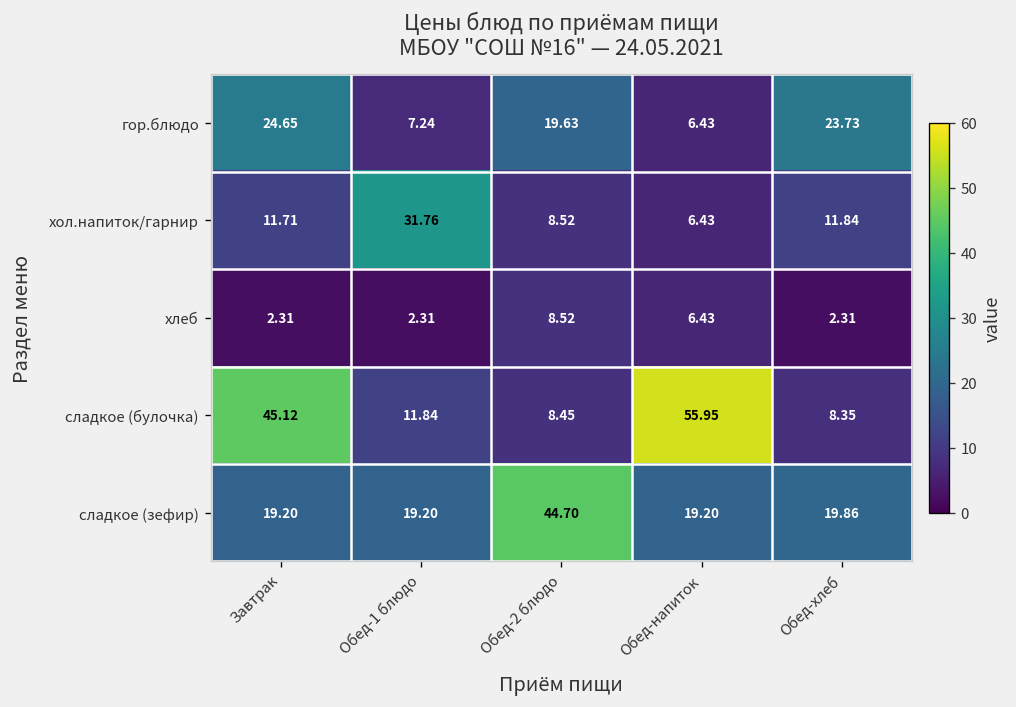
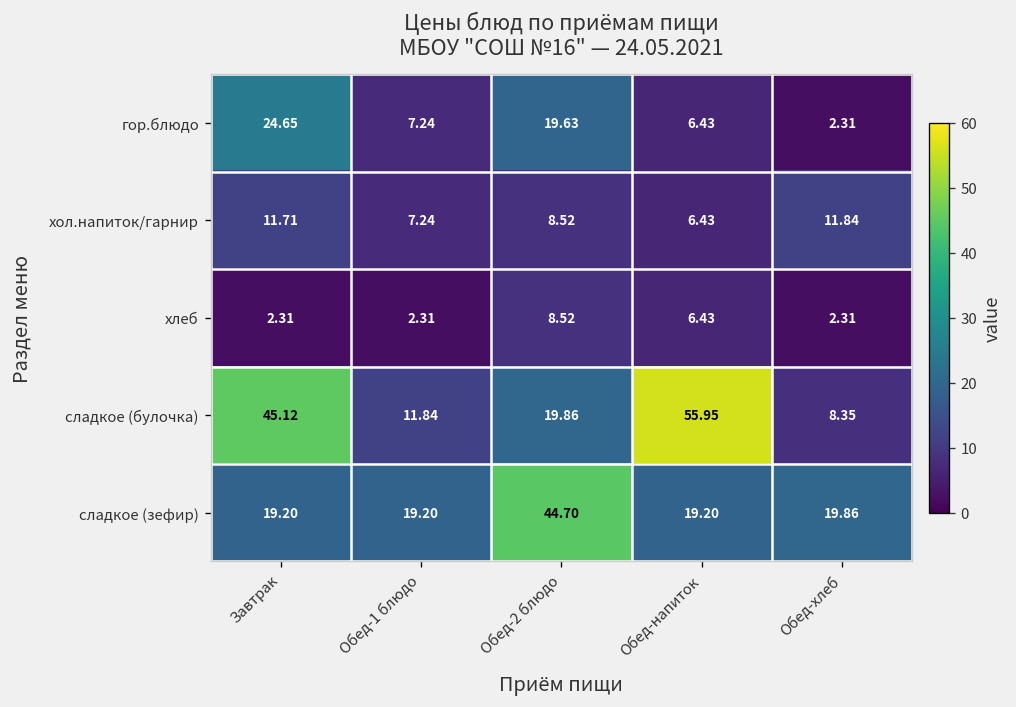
  {
    "гор.блюдо": {
      "Завтрак": 24.65,
      "Обед-1 блюдо": 7.24,
      "Обед-2 блюдо": 19.63,
      "Обед-напиток": 6.43,
-     "Обед-хлеб": 23.73
+     "Обед-хлеб": 2.31
    },
    "хол.напиток/гарнир": {
      "Завтрак": 11.71,
-     "Обед-1 блюдо": 31.76,
+     "Обед-1 блюдо": 7.24,
      "Обед-2 блюдо": 8.52,
      "Обед-напиток": 6.43,
      "Обед-хлеб": 11.84
    },
    "хлеб": {
      "Завтрак": 2.31,
      "Обед-1 блюдо": 2.31,
      "Обед-2 блюдо": 8.52,
      "Обед-напиток": 6.43,
      "Обед-хлеб": 2.31
    },
    "сладкое (булочка)": {
      "Завтрак": 45.12,
      "Обед-1 блюдо": 11.84,
-     "Обед-2 блюдо": 8.45,
+     "Обед-2 блюдо": 19.86,
      "Обед-напиток": 55.95,
      "Обед-хлеб": 8.35
    },
    "сладкое (зефир)": {
      "Завтрак": 19.20,
      "Обед-1 блюдо": 19.20,
      "Обед-2 блюдо": 44.70,
      "Обед-напиток": 19.20,
      "Обед-хлеб": 19.86
    }
  }
